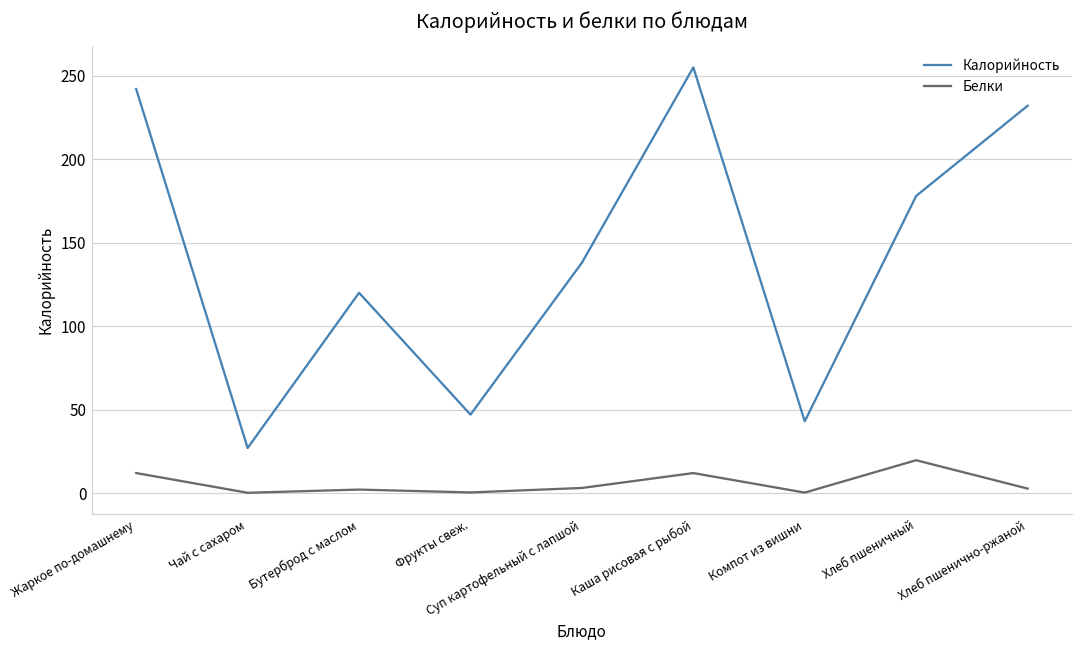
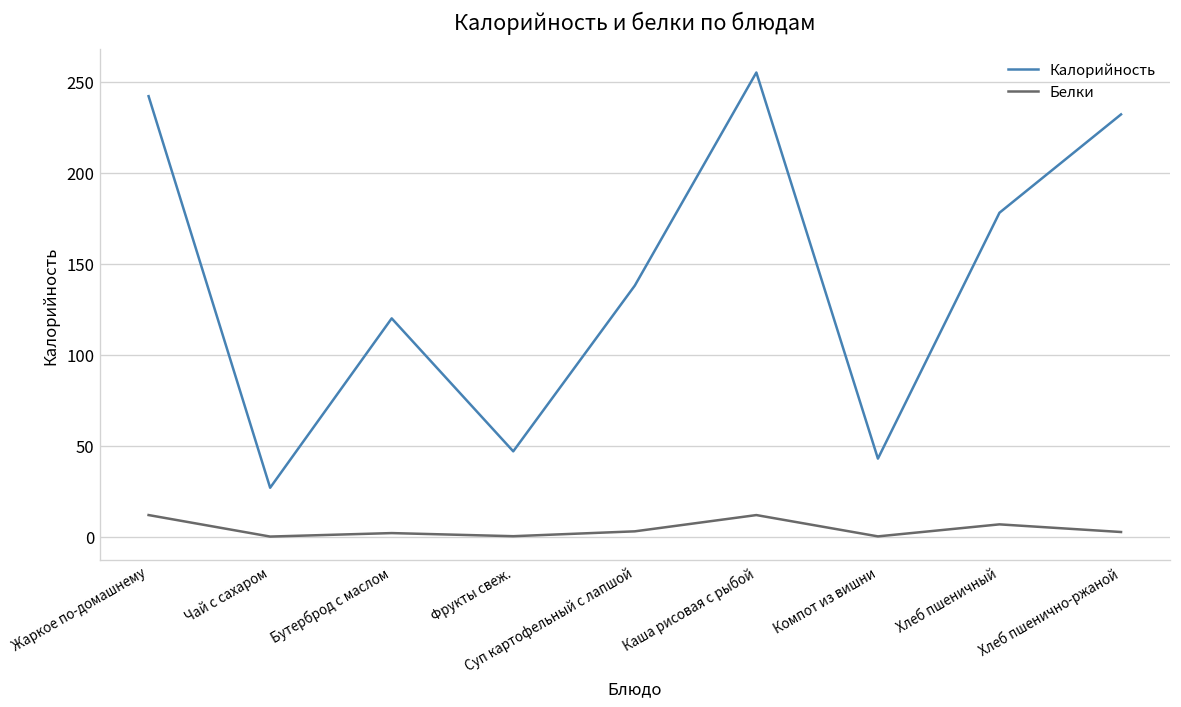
  {
    "Калорийность": {
      "Жаркое по-домашнему": 242,
      "Чай с сахаром": 27,
      "Бутерброд с маслом": 120,
      "Фрукты свеж.": 47,
      "Суп картофельный с лапшой": 138,
      "Каша рисовая с рыбой": 255,
      "Компот из вишни": 43,
      "Хлеб пшеничный": 178,
      "Хлеб пшенично-ржаной": 232
    },
    "Белки": {
      "Жаркое по-домашнему": 12,
      "Чай с сахаром": 0,
      "Бутерброд с маслом": 2,
      "Фрукты свеж.": 0,
      "Суп картофельный с лапшой": 3,
      "Каша рисовая с рыбой": 12,
      "Компот из вишни": 0,
-     "Хлеб пшеничный": 20,
+     "Хлеб пшеничный": 7,
      "Хлеб пшенично-ржаной": 3
    }
  }
